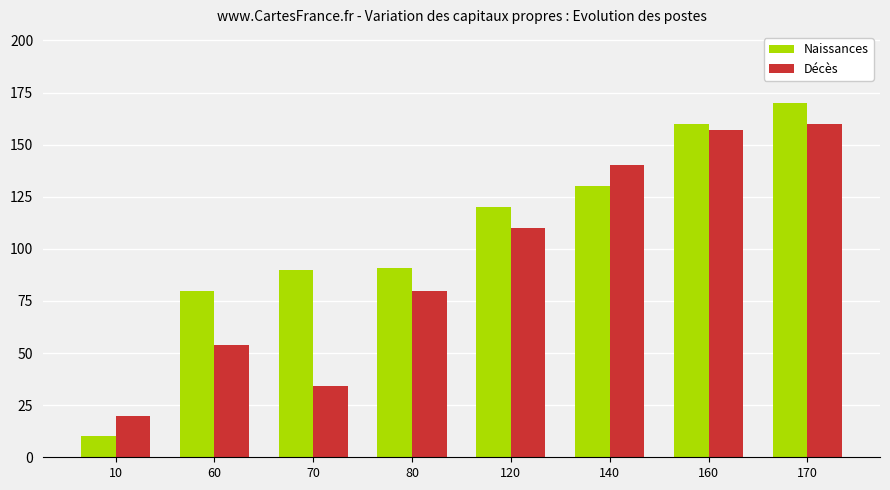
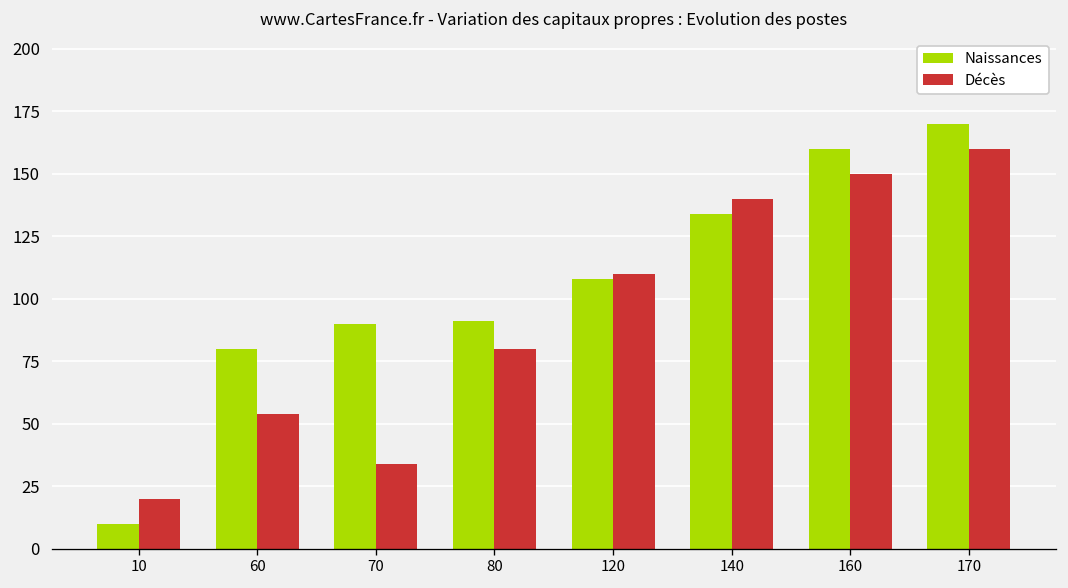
  {
    "Naissances": {
      "10": 10,
      "60": 80,
      "70": 90,
      "80": 91,
-     "120": 120,
-     "140": 130,
+     "120": 108,
+     "140": 134,
      "160": 160,
      "170": 170
    },
    "Décès": {
      "10": 20,
      "60": 54,
      "70": 34,
      "80": 80,
      "120": 110,
      "140": 140,
-     "160": 157,
+     "160": 150,
      "170": 160
    }
  }
